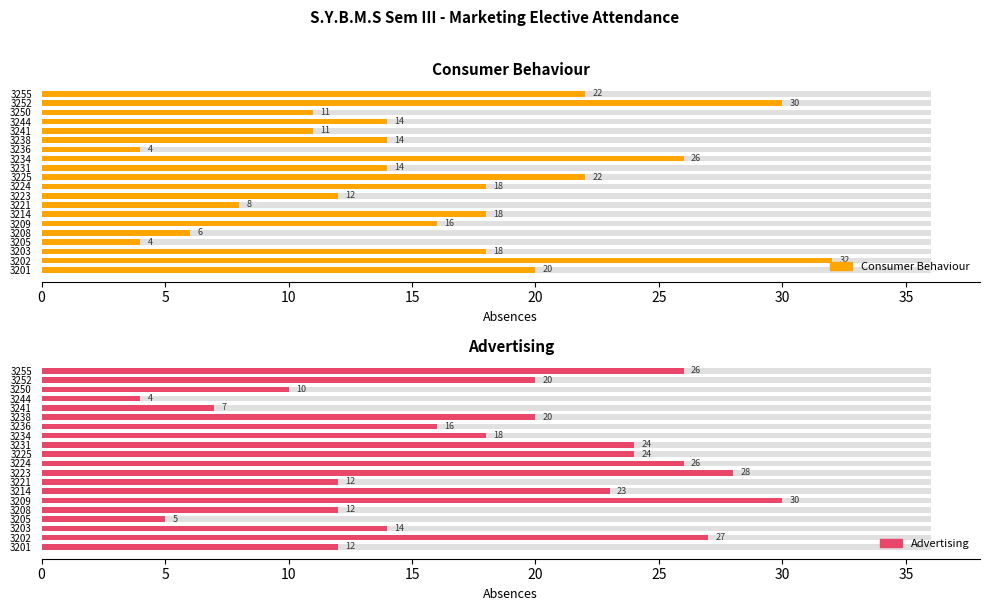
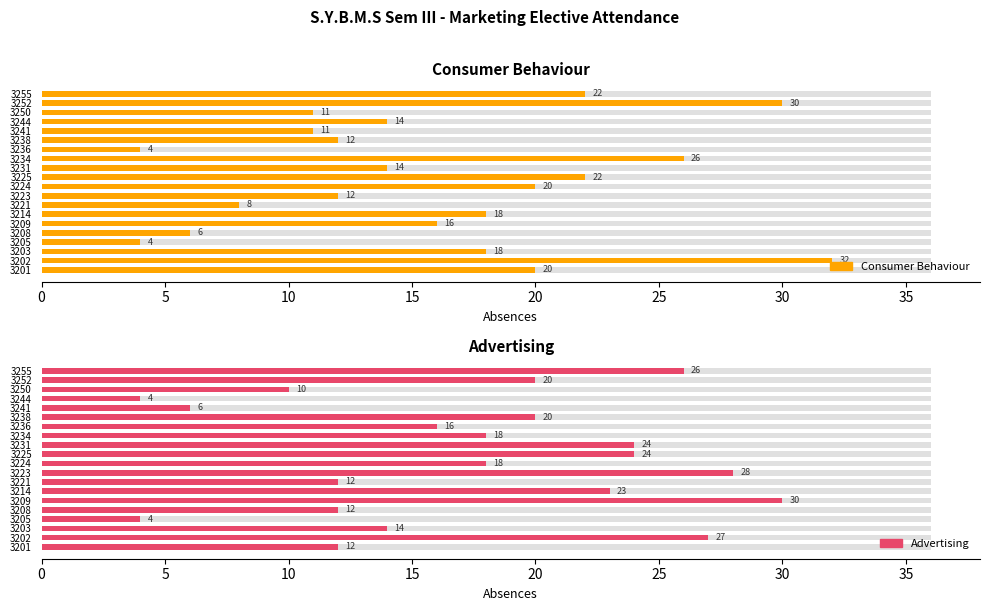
  {
    "Consumer Behaviour": {
      "Consumer Behaviour": {
-       "3238": 14,
-       "3224": 18
+       "3238": 12,
+       "3224": 20
      }
    },
    "Advertising": {
      "Advertising": {
-       "3241": 7,
-       "3224": 26,
-       "3205": 5
+       "3241": 6,
+       "3224": 18,
+       "3205": 4
      }
    }
  }
